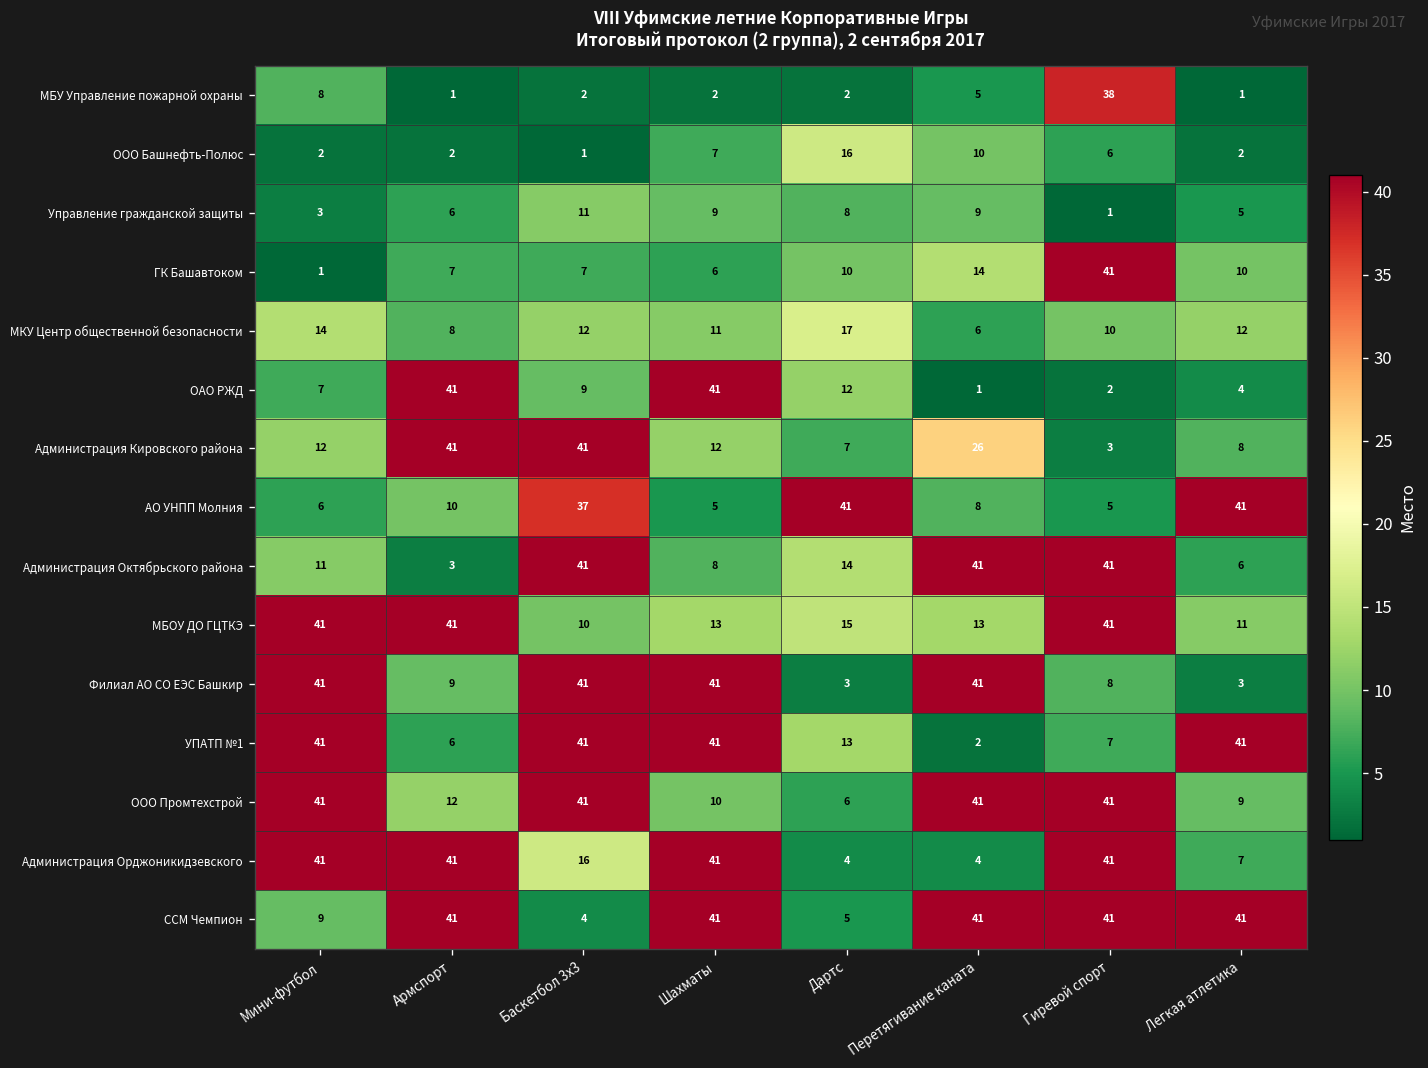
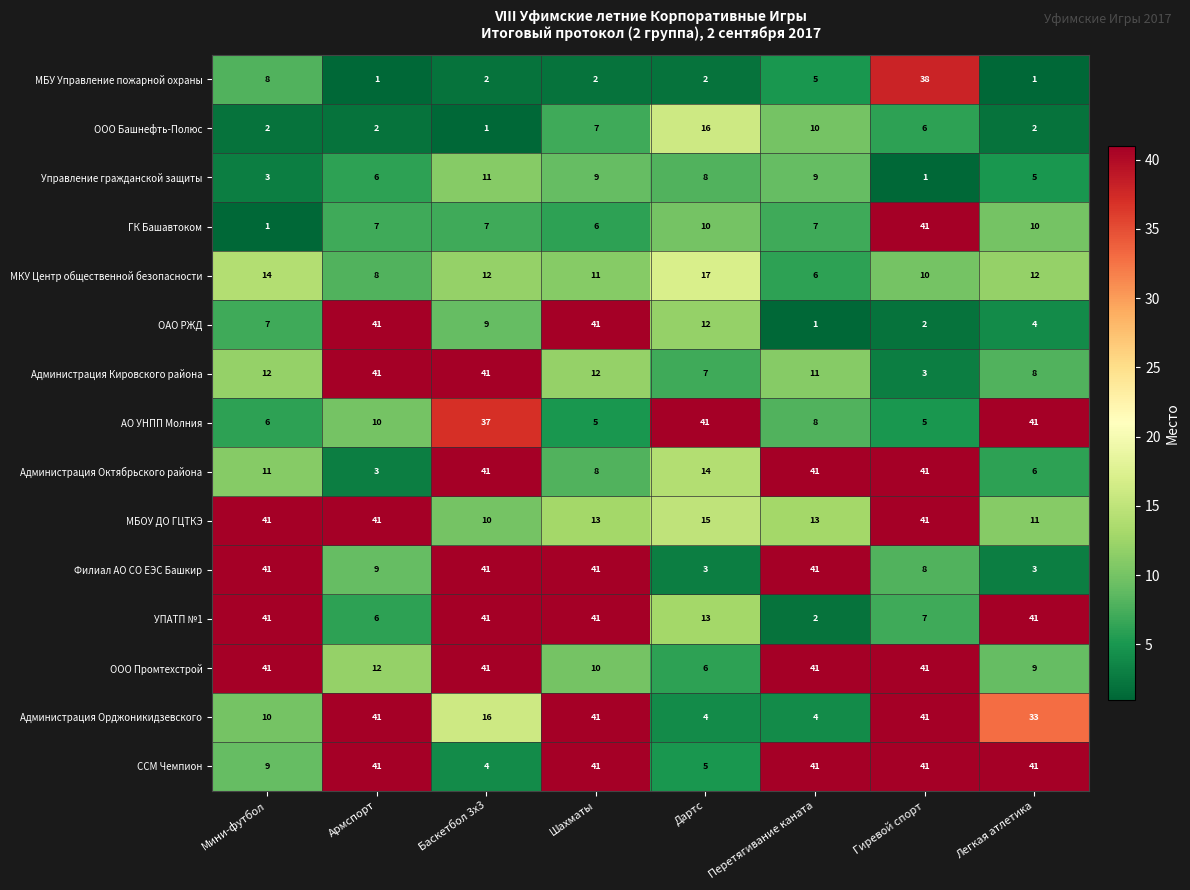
  {
    "МБУ Управление пожарной охраны": {
      "Мини-футбол": 8,
      "Армспорт": 1,
      "Баскетбол 3х3": 2,
      "Шахматы": 2,
      "Дартс": 2,
      "Перетягивание каната": 5,
      "Гиревой спорт": 38,
      "Легкая атлетика": 1
    },
    "ООО Башнефть-Полюс": {
      "Мини-футбол": 2,
      "Армспорт": 2,
      "Баскетбол 3х3": 1,
      "Шахматы": 7,
      "Дартс": 16,
      "Перетягивание каната": 10,
      "Гиревой спорт": 6,
      "Легкая атлетика": 2
    },
    "Управление гражданской защиты": {
      "Мини-футбол": 3,
      "Армспорт": 6,
      "Баскетбол 3х3": 11,
      "Шахматы": 9,
      "Дартс": 8,
      "Перетягивание каната": 9,
      "Гиревой спорт": 1,
      "Легкая атлетика": 5
    },
    "ГК Башавтоком": {
      "Мини-футбол": 1,
      "Армспорт": 7,
      "Баскетбол 3х3": 7,
      "Шахматы": 6,
      "Дартс": 10,
-     "Перетягивание каната": 14,
+     "Перетягивание каната": 7,
      "Гиревой спорт": 41,
      "Легкая атлетика": 10
    },
    "МКУ Центр общественной безопасности": {
      "Мини-футбол": 14,
      "Армспорт": 8,
      "Баскетбол 3х3": 12,
      "Шахматы": 11,
      "Дартс": 17,
      "Перетягивание каната": 6,
      "Гиревой спорт": 10,
      "Легкая атлетика": 12
    },
    "ОАО РЖД": {
      "Мини-футбол": 7,
      "Армспорт": 41,
      "Баскетбол 3х3": 9,
      "Шахматы": 41,
      "Дартс": 12,
      "Перетягивание каната": 1,
      "Гиревой спорт": 2,
      "Легкая атлетика": 4
    },
    "Администрация Кировского района": {
      "Мини-футбол": 12,
      "Армспорт": 41,
      "Баскетбол 3х3": 41,
      "Шахматы": 12,
      "Дартс": 7,
-     "Перетягивание каната": 26,
+     "Перетягивание каната": 11,
      "Гиревой спорт": 3,
      "Легкая атлетика": 8
    },
    "АО УНПП Молния": {
      "Мини-футбол": 6,
      "Армспорт": 10,
      "Баскетбол 3х3": 37,
      "Шахматы": 5,
      "Дартс": 41,
      "Перетягивание каната": 8,
      "Гиревой спорт": 5,
      "Легкая атлетика": 41
    },
    "Администрация Октябрьского района": {
      "Мини-футбол": 11,
      "Армспорт": 3,
      "Баскетбол 3х3": 41,
      "Шахматы": 8,
      "Дартс": 14,
      "Перетягивание каната": 41,
      "Гиревой спорт": 41,
      "Легкая атлетика": 6
    },
    "МБОУ ДО ГЦТКЭ": {
      "Мини-футбол": 41,
      "Армспорт": 41,
      "Баскетбол 3х3": 10,
      "Шахматы": 13,
      "Дартс": 15,
      "Перетягивание каната": 13,
      "Гиревой спорт": 41,
      "Легкая атлетика": 11
    },
    "Филиал АО СО ЕЭС Башкир": {
      "Мини-футбол": 41,
      "Армспорт": 9,
      "Баскетбол 3х3": 41,
      "Шахматы": 41,
      "Дартс": 3,
      "Перетягивание каната": 41,
      "Гиревой спорт": 8,
      "Легкая атлетика": 3
    },
    "УПАТП №1": {
      "Мини-футбол": 41,
      "Армспорт": 6,
      "Баскетбол 3х3": 41,
      "Шахматы": 41,
      "Дартс": 13,
      "Перетягивание каната": 2,
      "Гиревой спорт": 7,
      "Легкая атлетика": 41
    },
    "ООО Промтехстрой": {
      "Мини-футбол": 41,
      "Армспорт": 12,
      "Баскетбол 3х3": 41,
      "Шахматы": 10,
      "Дартс": 6,
      "Перетягивание каната": 41,
      "Гиревой спорт": 41,
      "Легкая атлетика": 9
    },
    "Администрация Орджоникидзевского": {
-     "Мини-футбол": 41,
+     "Мини-футбол": 10,
      "Армспорт": 41,
      "Баскетбол 3х3": 16,
      "Шахматы": 41,
      "Дартс": 4,
      "Перетягивание каната": 4,
      "Гиревой спорт": 41,
-     "Легкая атлетика": 7
+     "Легкая атлетика": 33
    },
    "ССМ Чемпион": {
      "Мини-футбол": 9,
      "Армспорт": 41,
      "Баскетбол 3х3": 4,
      "Шахматы": 41,
      "Дартс": 5,
      "Перетягивание каната": 41,
      "Гиревой спорт": 41,
      "Легкая атлетика": 41
    }
  }
